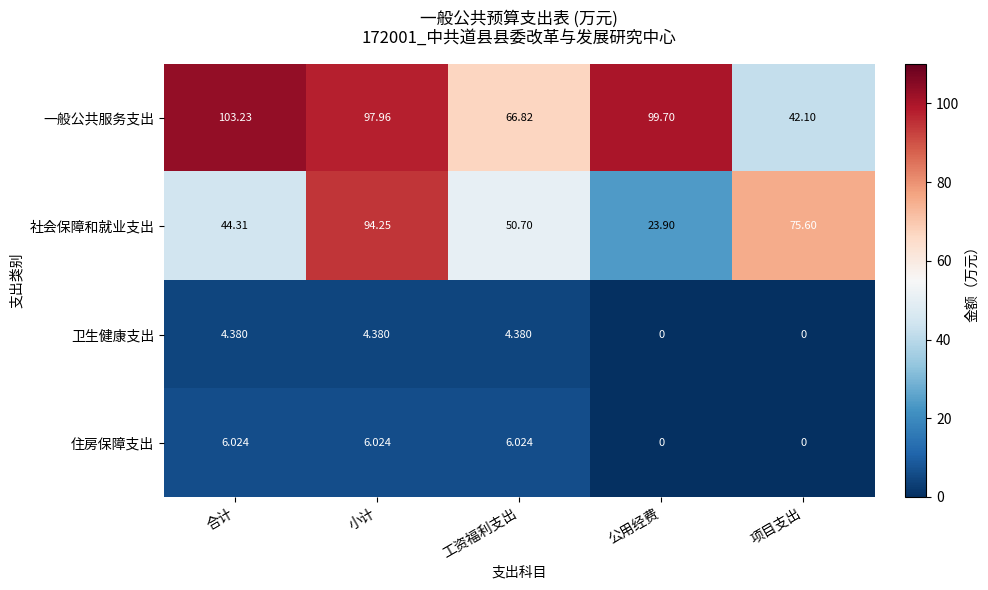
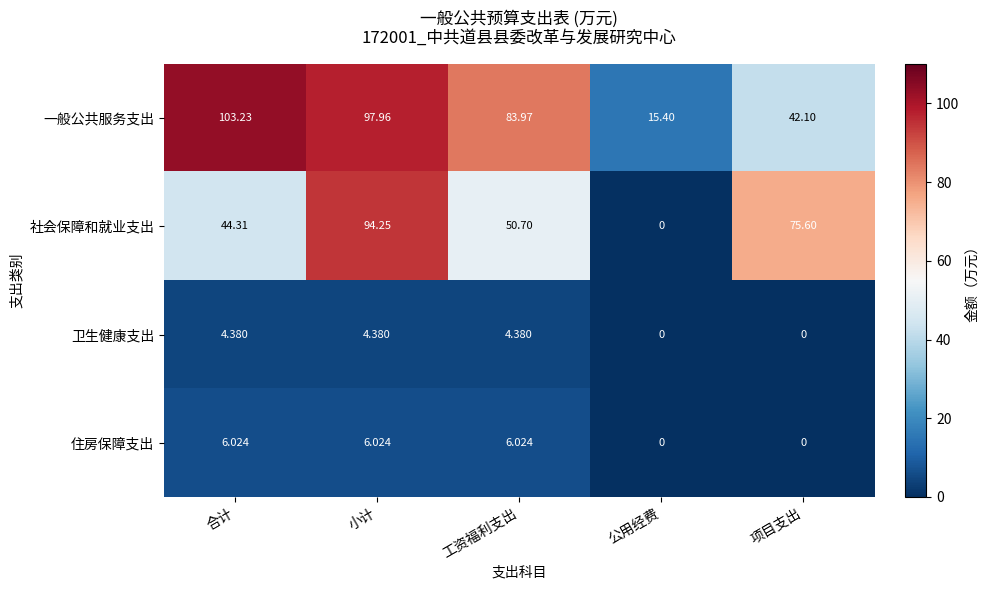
  {
    "一般公共服务支出": {
      "合计": 103.23,
      "小计": 97.96,
-     "工资福利支出": 66.82,
-     "公用经费": 99.70,
+     "工资福利支出": 83.97,
+     "公用经费": 15.40,
      "项目支出": 42.10
    },
    "社会保障和就业支出": {
      "合计": 44.31,
      "小计": 94.25,
      "工资福利支出": 50.70,
-     "公用经费": 23.90,
+     "公用经费": 0,
      "项目支出": 75.60
    },
    "卫生健康支出": {
      "合计": 4.380,
      "小计": 4.380,
      "工资福利支出": 4.380,
      "公用经费": 0,
      "项目支出": 0
    },
    "住房保障支出": {
      "合计": 6.024,
      "小计": 6.024,
      "工资福利支出": 6.024,
      "公用经费": 0,
      "项目支出": 0
    }
  }
